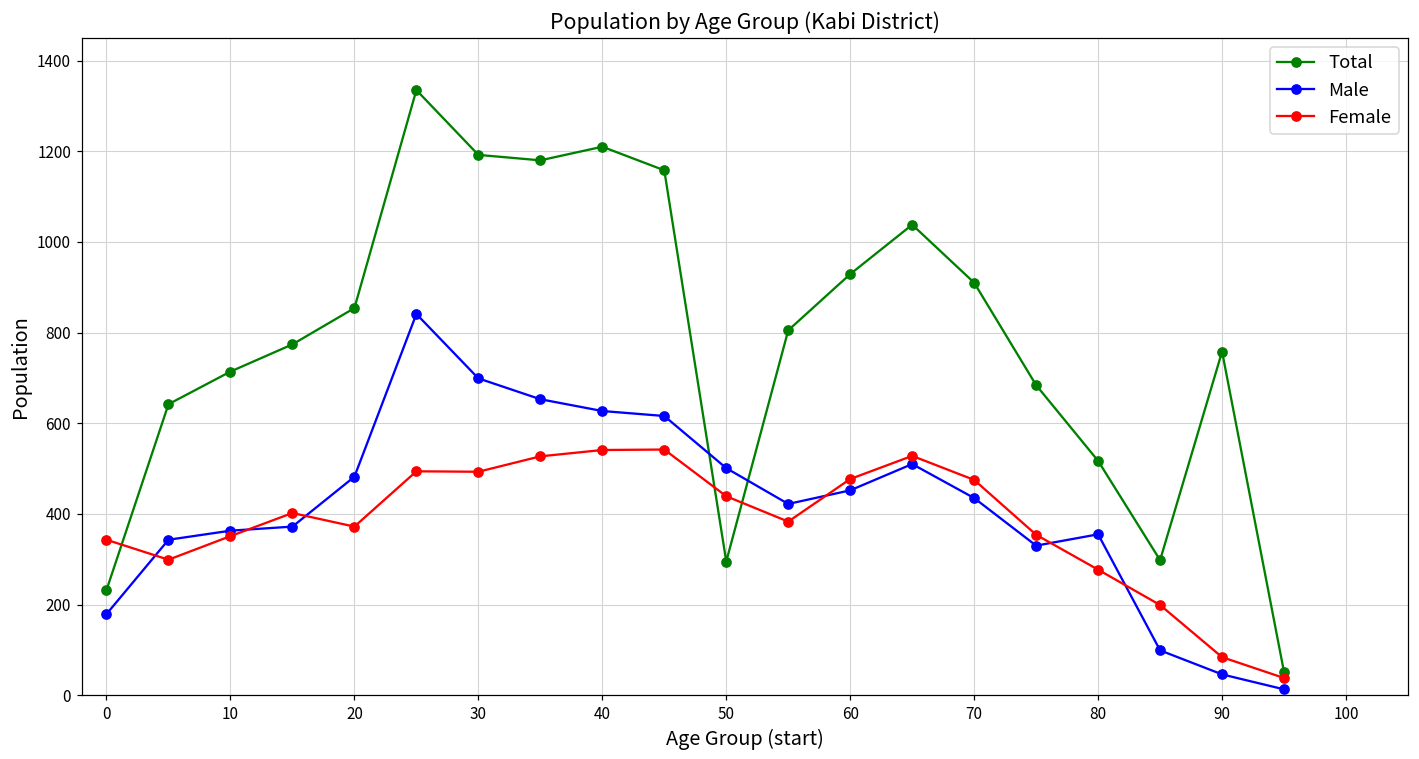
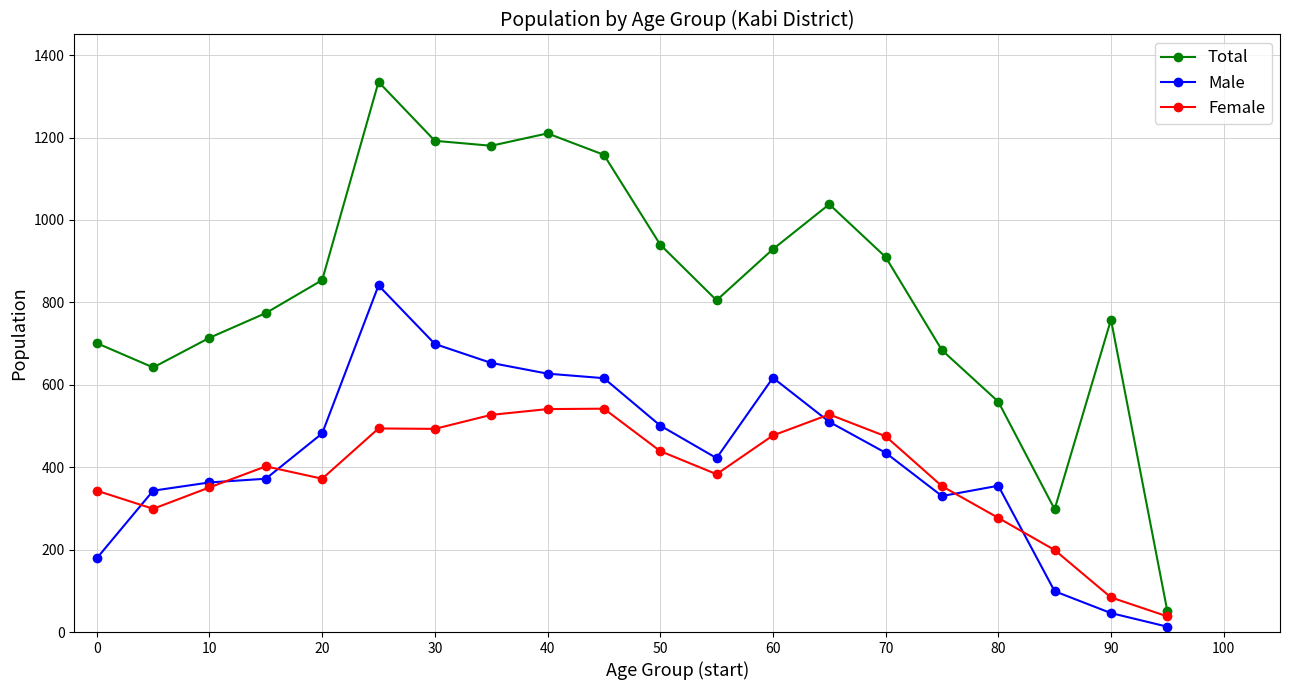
  {
    "Total": {
-     "0": 230,
+     "0": 700,
      "10": 710,
      "20": 850,
      "30": 1190,
      "40": 1210,
-     "50": 300,
+     "50": 940,
      "60": 930,
      "70": 910,
-     "80": 520,
+     "80": 560,
      "90": 760
    },
    "Male": {
      "0": 180,
      "10": 360,
      "20": 480,
      "30": 700,
      "40": 630,
      "50": 500,
-     "60": 450,
+     "60": 620,
      "70": 440,
      "80": 360,
      "90": 50
    },
    "Female": {
      "0": 340,
      "10": 350,
      "20": 370,
      "30": 490,
      "40": 540,
      "50": 440,
      "60": 480,
      "70": 480,
      "80": 280,
      "90": 80
    }
  }
